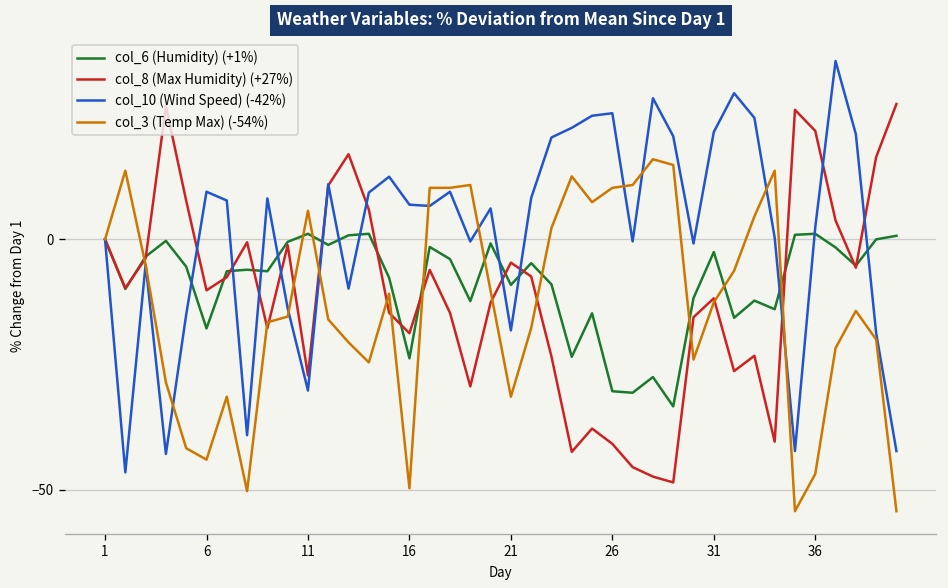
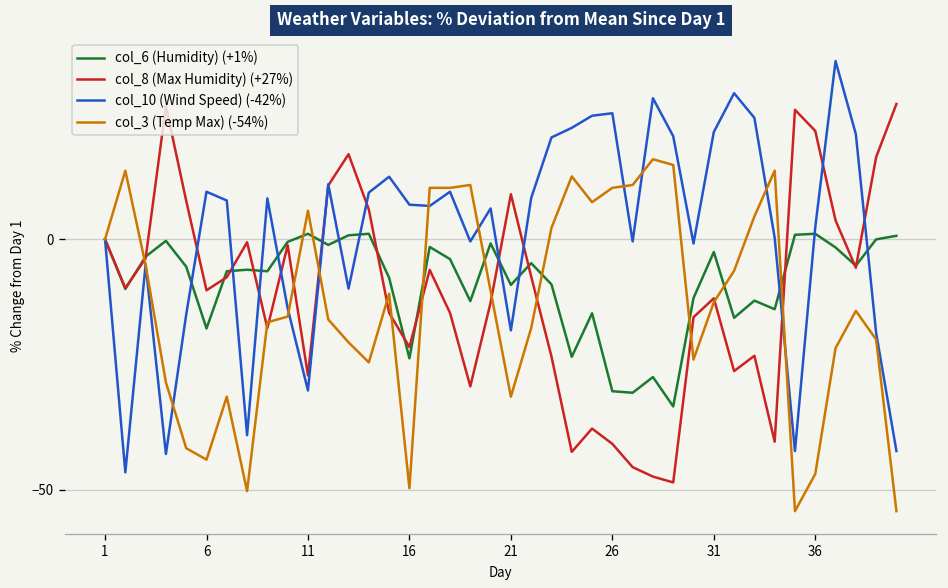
  {
    "col_6 (Humidity) (+1%)": {
      "6": -18,
      "11": 1,
      "16": -24,
      "21": -9,
      "26": -30,
      "31": -3,
      "36": 1
    },
    "col_8 (Max Humidity) (+27%)": {
      "6": -10,
      "11": -27,
-     "16": -19,
-     "21": -5,
+     "16": -22,
+     "21": 9,
      "26": -41,
      "31": -12,
      "36": 22
    },
    "col_10 (Wind Speed) (-42%)": {
      "6": 10,
      "11": -30,
      "16": 7,
      "21": -18,
      "26": 25,
      "31": 21,
      "36": 2
    },
    "col_3 (Temp Max) (-54%)": {
      "6": -44,
      "11": 6,
      "16": -50,
      "21": -31,
      "26": 10,
      "31": -13,
      "36": -47
    }
  }
